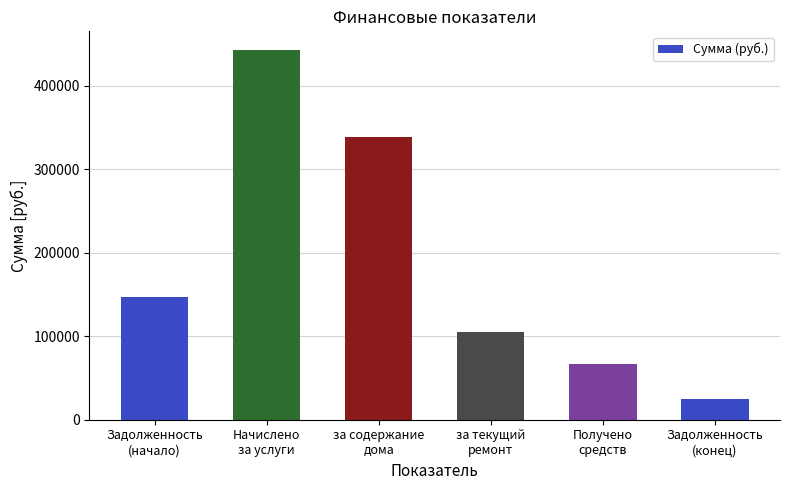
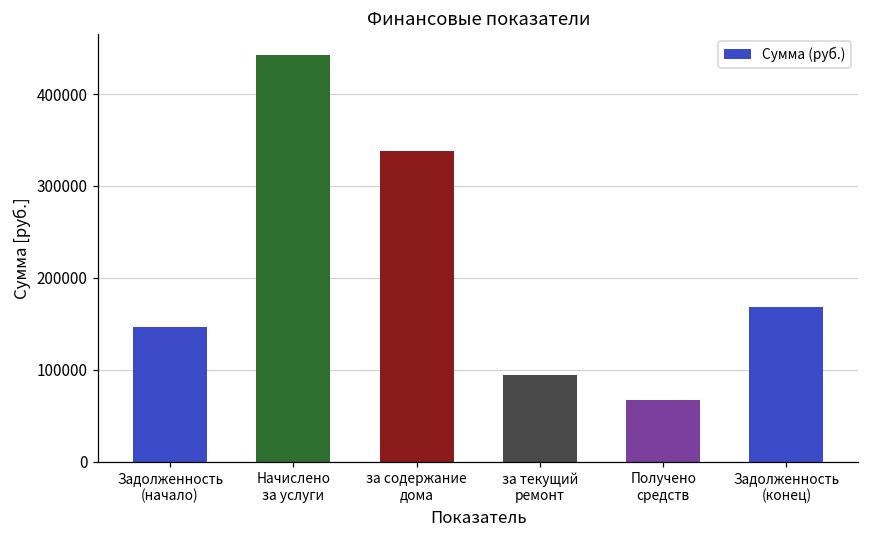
  {
    "Задолженность (начало)": 150000,
    "Начислено за услуги": 440000,
    "за содержание дома": 340000,
-   "за текущий ремонт": 100000,
+   "за текущий ремонт": 90000,
    "Получено средств": 70000,
-   "Задолженность (конец)": 20000
+   "Задолженность (конец)": 170000
  }
